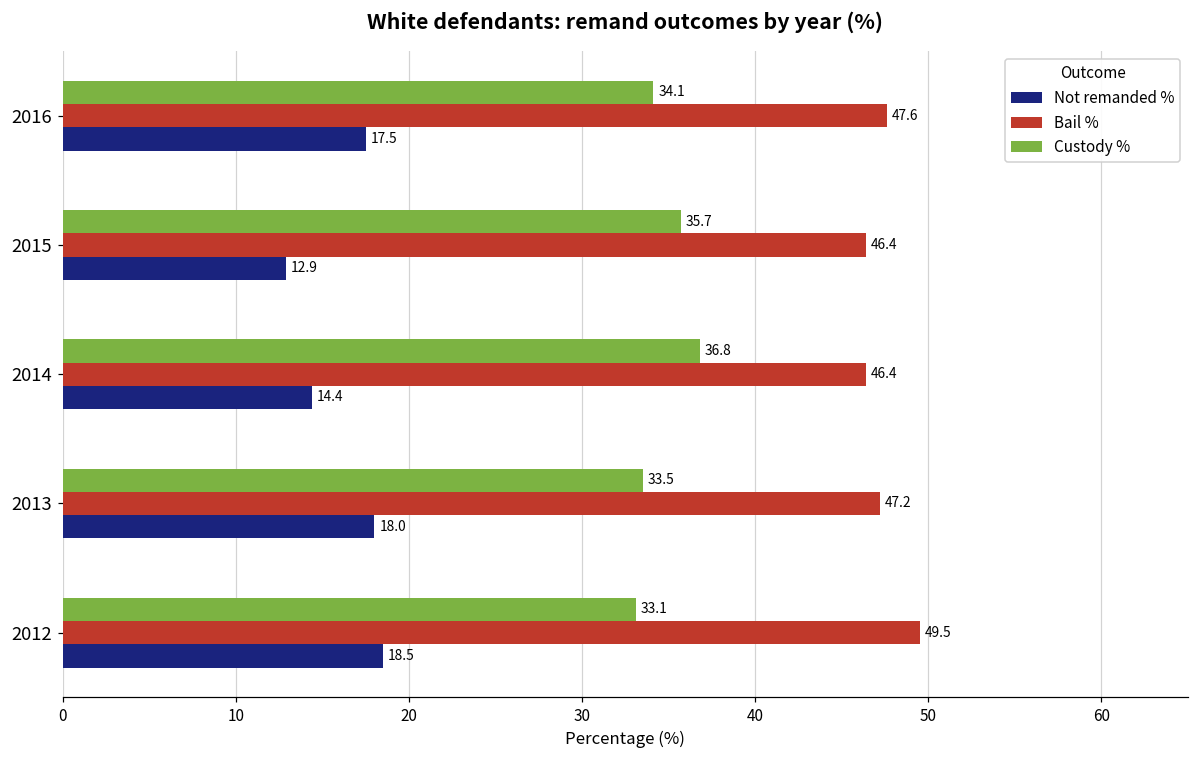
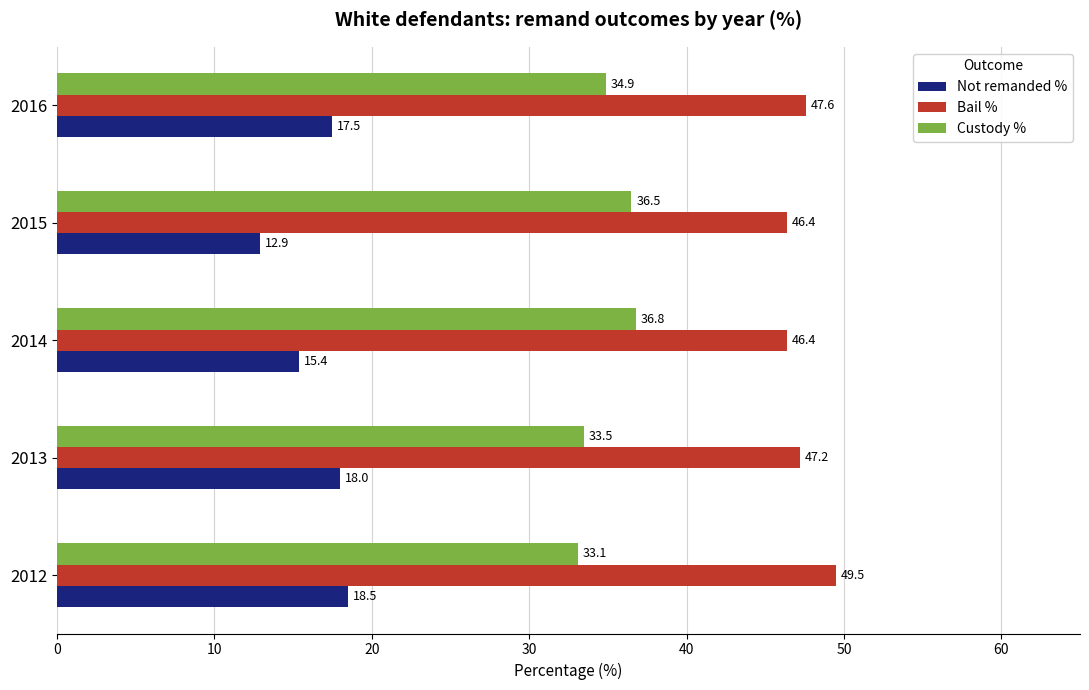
  {
    "Not remanded %": {
      "2016": 17.5,
      "2015": 12.9,
-     "2014": 14.4,
+     "2014": 15.4,
      "2013": 18.0,
      "2012": 18.5
    },
    "Bail %": {
      "2016": 47.6,
      "2015": 46.4,
      "2014": 46.4,
      "2013": 47.2,
      "2012": 49.5
    },
    "Custody %": {
-     "2016": 34.1,
-     "2015": 35.7,
+     "2016": 34.9,
+     "2015": 36.5,
      "2014": 36.8,
      "2013": 33.5,
      "2012": 33.1
    }
  }
